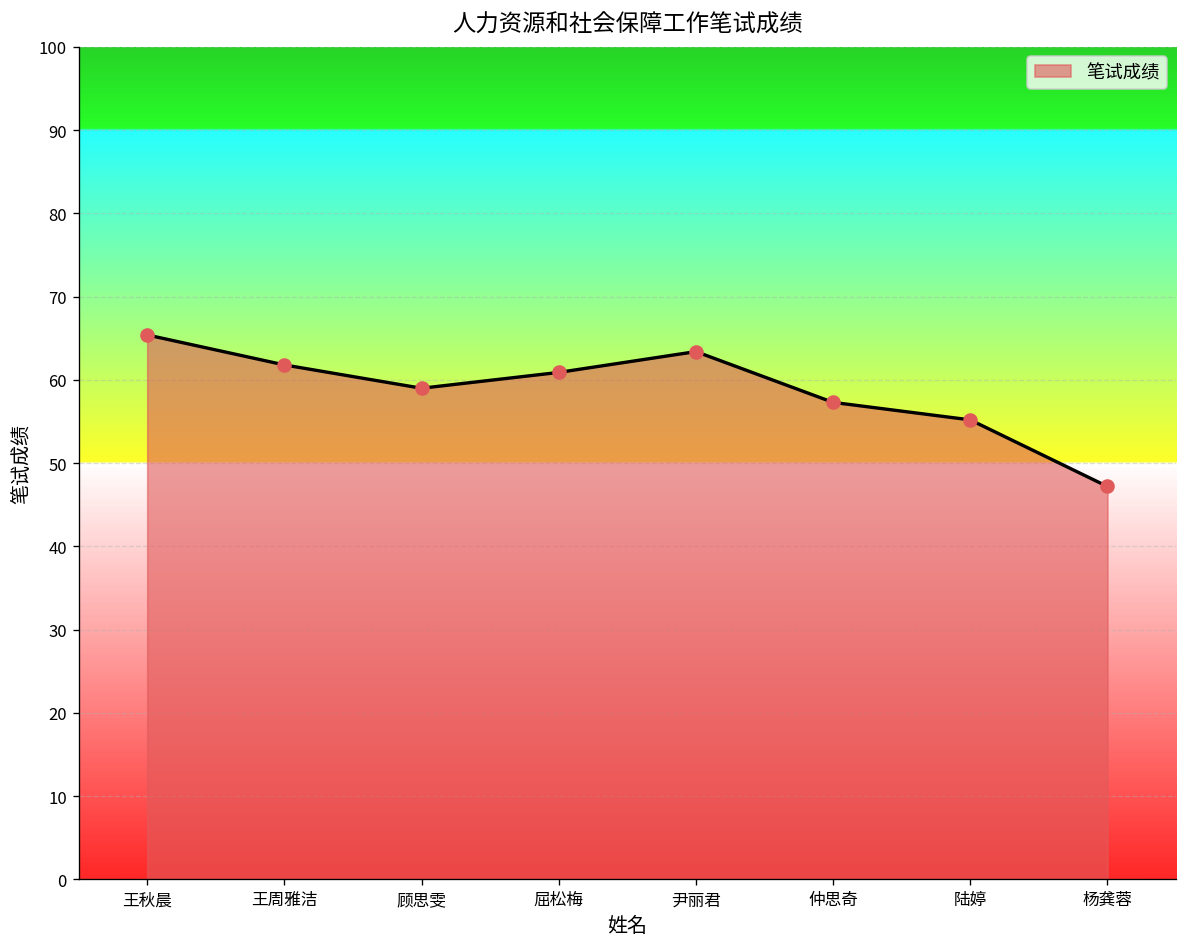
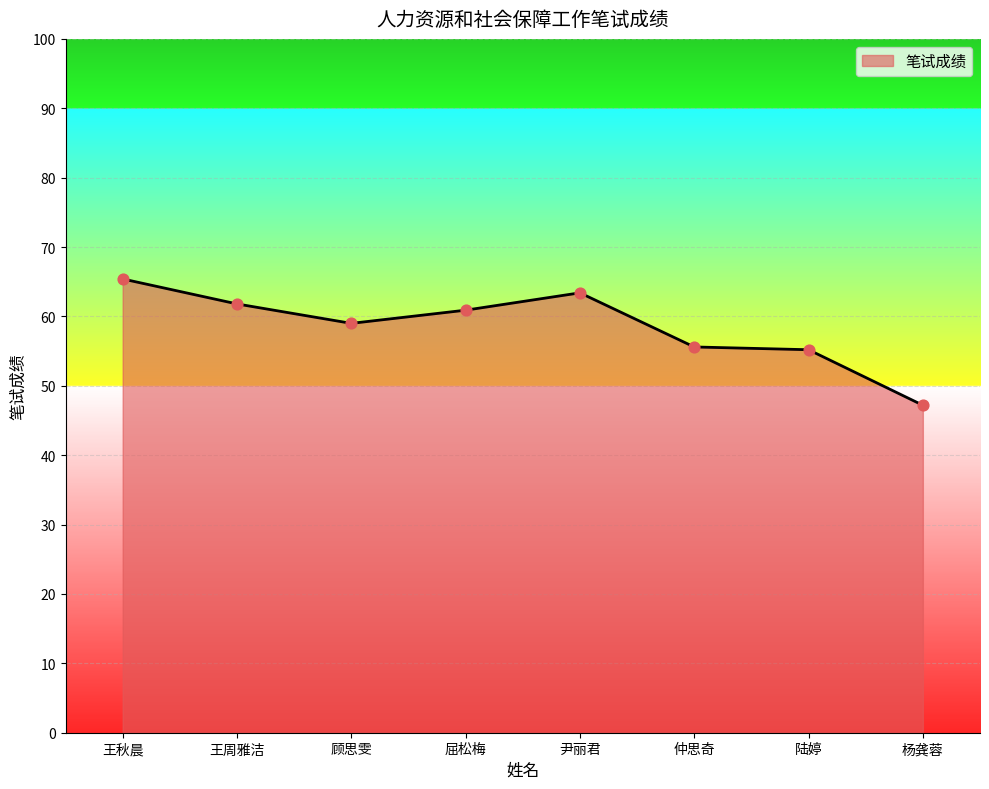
  {
    "王秋晨": 65,
    "王周雅洁": 62,
    "顾思雯": 59,
    "屈松梅": 61,
    "尹丽君": 63,
-   "仲思奇": 57,
+   "仲思奇": 56,
    "陆婷": 55,
    "杨龚蓉": 47
  }
